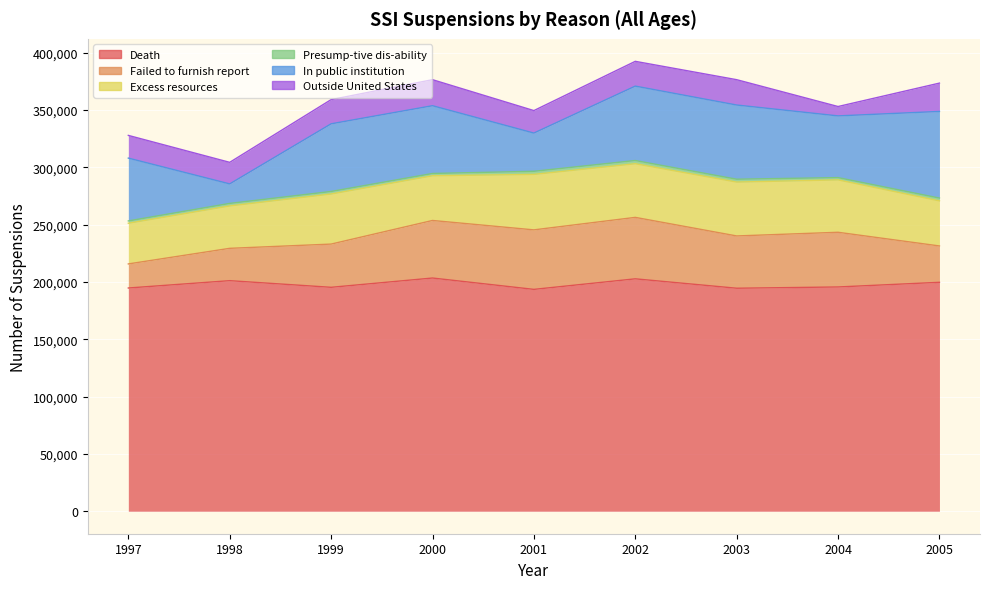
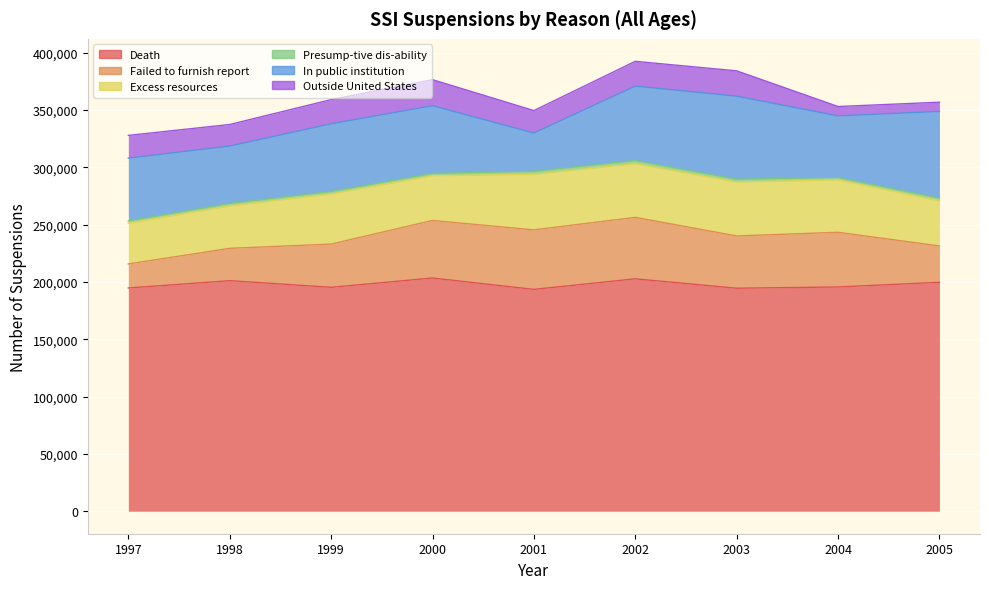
  {
    "Excess resources": {
      "2001": "48,000",
      "2002": "47,000",
      "2003": "47,000",
      "2005": "39,000"
    },
    "Presump-tive dis-ability": {
      "2001": "3,000",
      "2002": "3,000",
      "2003": "3,000",
      "2005": "2,000"
    },
    "In public institution": {
      "1997": "55,000",
-     "1998": "17,000",
+     "1998": "50,000",
      "1999": "59,000",
      "2000": "59,000",
      "2001": "33,000",
      "2002": "65,000",
-     "2003": "65,000",
+     "2003": "72,000",
      "2004": "54,000",
      "2005": "76,000"
    },
    "Outside United States": {
      "1997": "20,000",
      "1998": "19,000",
      "1999": "21,000",
      "2000": "23,000",
      "2001": "20,000",
      "2002": "22,000",
      "2003": "22,000",
      "2004": "8,000",
-     "2005": "25,000"
+     "2005": "8,000"
    }
  }
